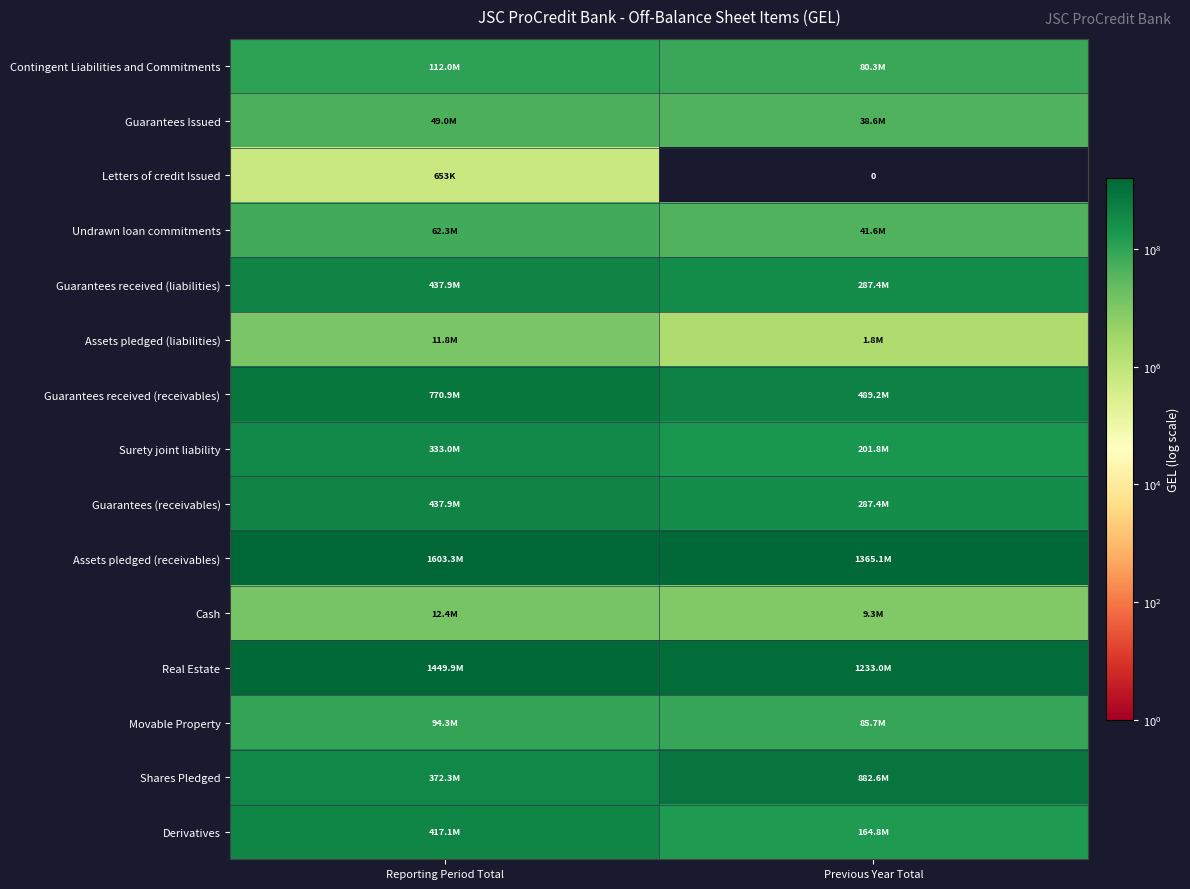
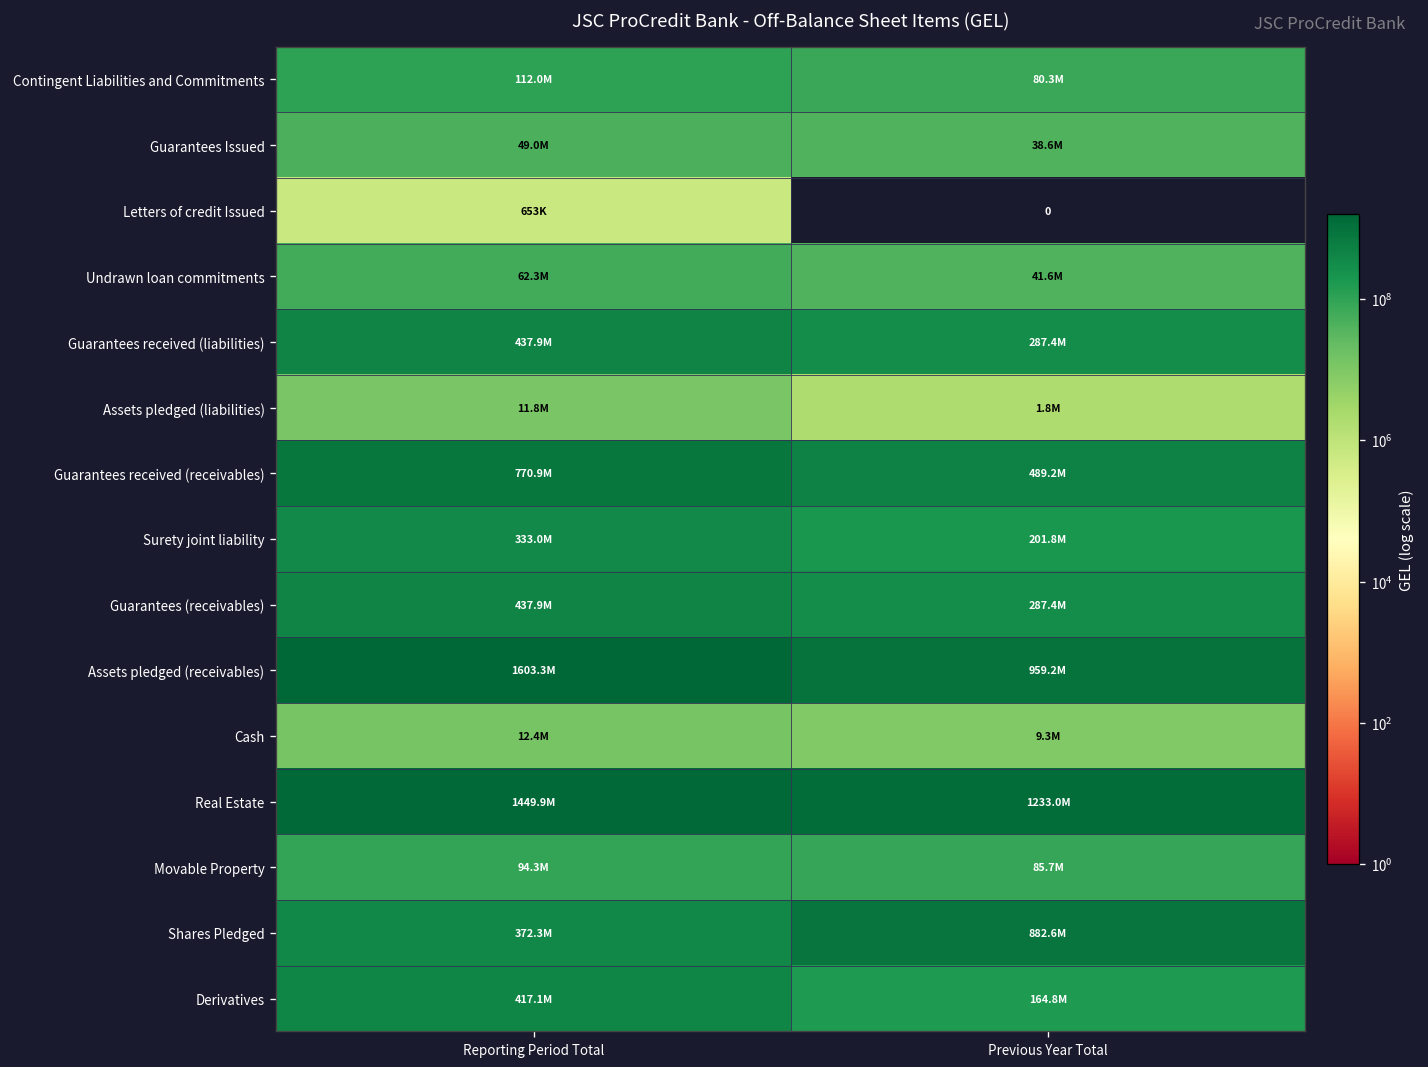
  {
    "Contingent Liabilities and Commitments": {
      "Reporting Period Total": "112.0M",
      "Previous Year Total": "80.3M"
    },
    "Guarantees Issued": {
      "Reporting Period Total": "49.0M",
      "Previous Year Total": "38.6M"
    },
    "Letters of credit Issued": {
      "Reporting Period Total": "653K",
      "Previous Year Total": "0"
    },
    "Undrawn loan commitments": {
      "Reporting Period Total": "62.3M",
      "Previous Year Total": "41.6M"
    },
    "Guarantees received (liabilities)": {
      "Reporting Period Total": "437.9M",
      "Previous Year Total": "287.4M"
    },
    "Assets pledged (liabilities)": {
      "Reporting Period Total": "11.8M",
      "Previous Year Total": "1.8M"
    },
    "Guarantees received (receivables)": {
      "Reporting Period Total": "770.9M",
      "Previous Year Total": "489.2M"
    },
    "Surety joint liability": {
      "Reporting Period Total": "333.0M",
      "Previous Year Total": "201.8M"
    },
    "Guarantees (receivables)": {
      "Reporting Period Total": "437.9M",
      "Previous Year Total": "287.4M"
    },
    "Assets pledged (receivables)": {
      "Reporting Period Total": "1603.3M",
-     "Previous Year Total": "1365.1M"
+     "Previous Year Total": "959.2M"
    },
    "Cash": {
      "Reporting Period Total": "12.4M",
      "Previous Year Total": "9.3M"
    },
    "Real Estate": {
      "Reporting Period Total": "1449.9M",
      "Previous Year Total": "1233.0M"
    },
    "Movable Property": {
      "Reporting Period Total": "94.3M",
      "Previous Year Total": "85.7M"
    },
    "Shares Pledged": {
      "Reporting Period Total": "372.3M",
      "Previous Year Total": "882.6M"
    },
    "Derivatives": {
      "Reporting Period Total": "417.1M",
      "Previous Year Total": "164.8M"
    }
  }
